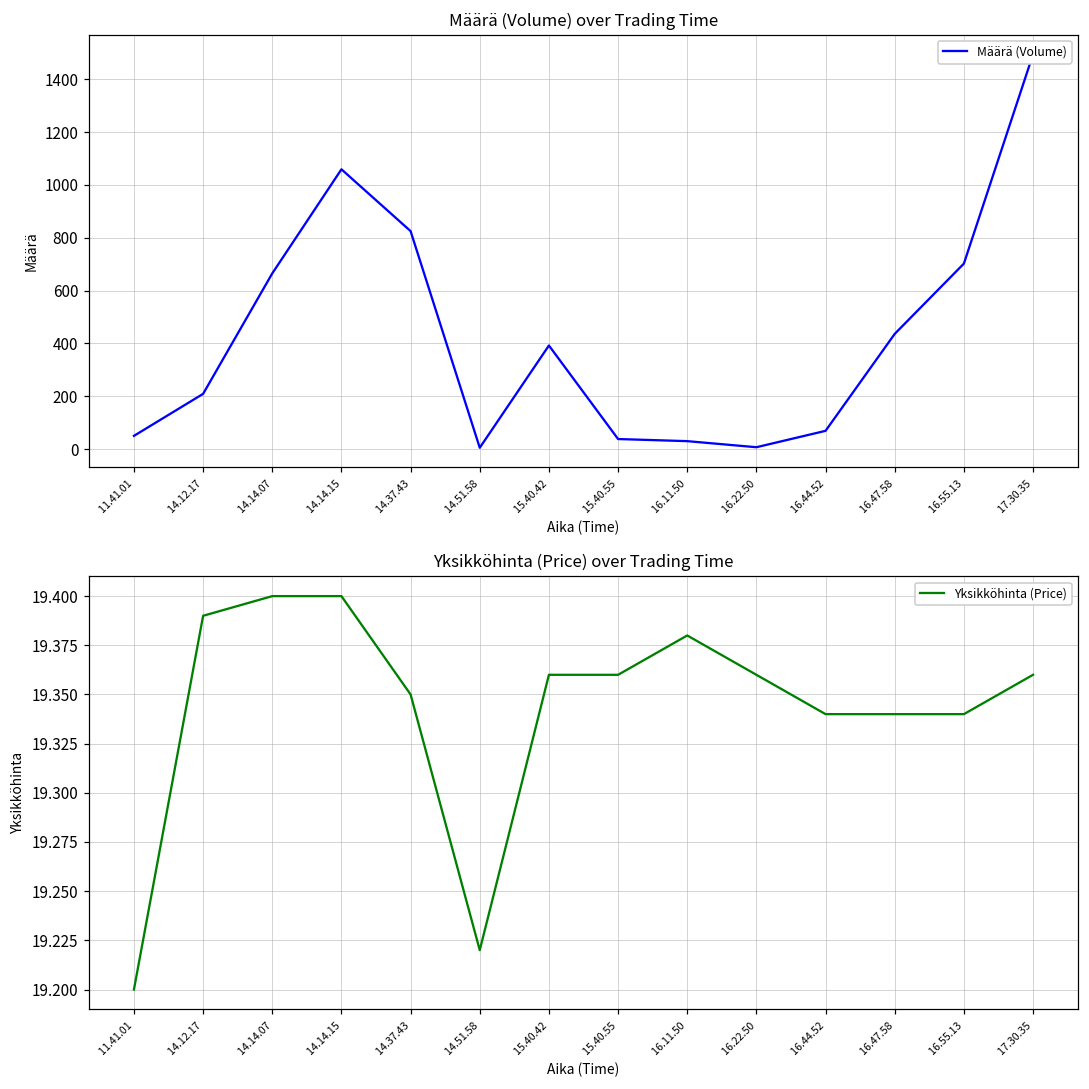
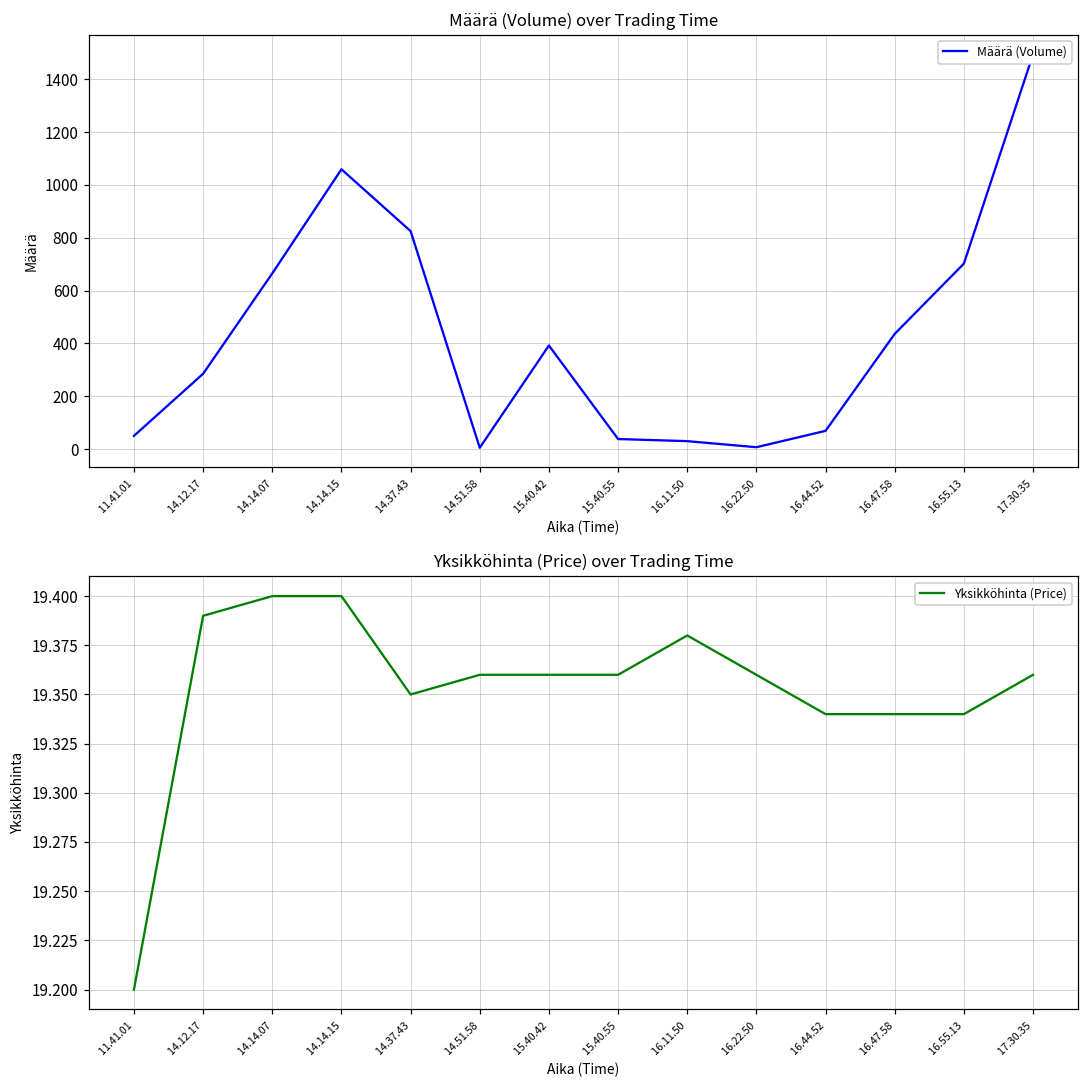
  {
    "Määrä (Volume) over Trading Time": {
      "11.41.01": 50,
-     "14.12.17": 210,
+     "14.12.17": 290,
      "14.14.07": 670,
      "14.14.15": 1060,
      "14.37.43": 830,
      "14.51.58": 10,
      "15.40.42": 390,
      "15.40.55": 40,
      "16.11.50": 30,
      "16.22.50": 10,
      "16.44.52": 70,
      "16.47.58": 440,
      "16.55.13": 700
    },
    "Yksikköhinta (Price) over Trading Time": {
      "11.41.01": 19.20,
      "14.12.17": 19.39,
      "14.14.07": 19.40,
      "14.14.15": 19.40,
      "14.37.43": 19.35,
-     "14.51.58": 19.22,
+     "14.51.58": 19.36,
      "15.40.42": 19.36,
      "15.40.55": 19.36,
      "16.11.50": 19.38,
      "16.22.50": 19.36,
      "16.44.52": 19.34,
      "16.47.58": 19.34,
      "16.55.13": 19.34,
      "17.30.35": 19.36
    }
  }
